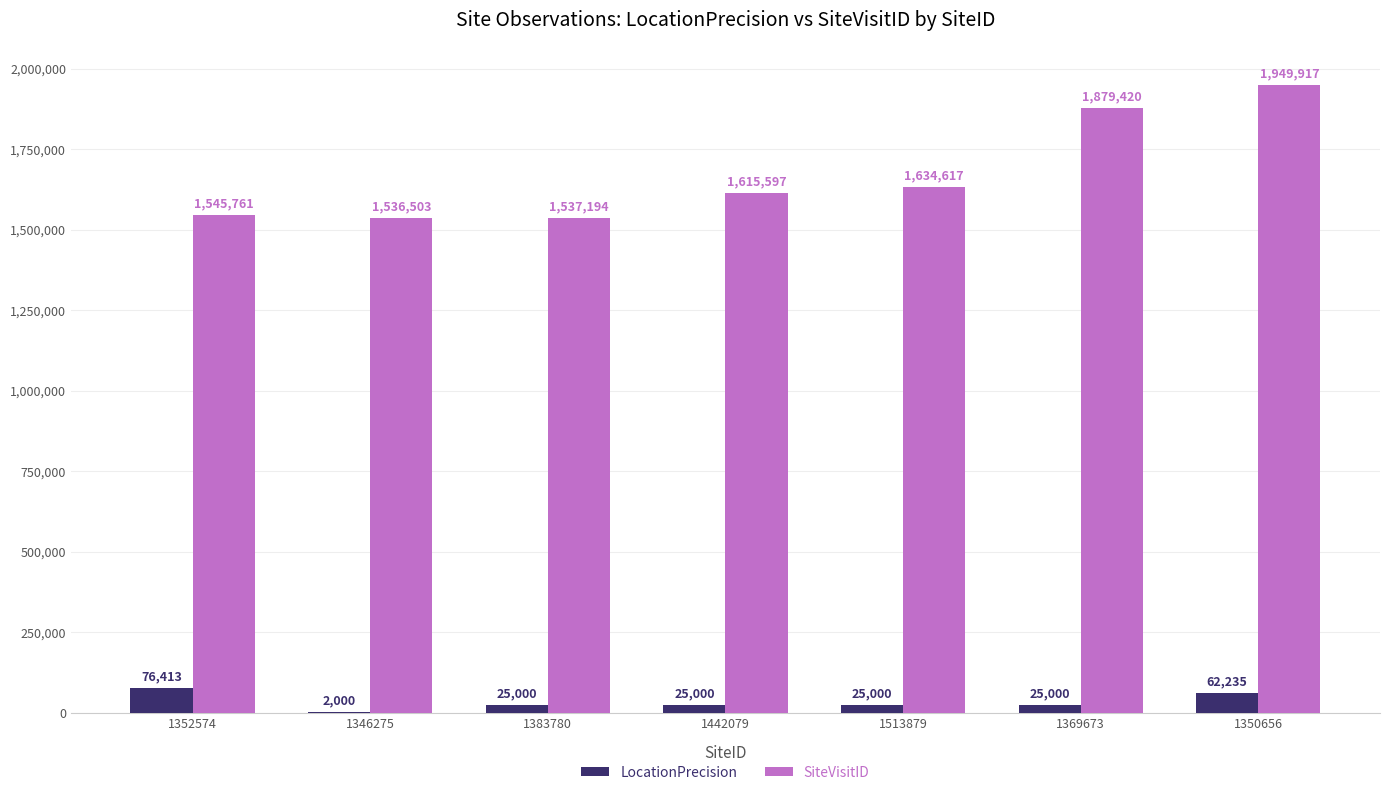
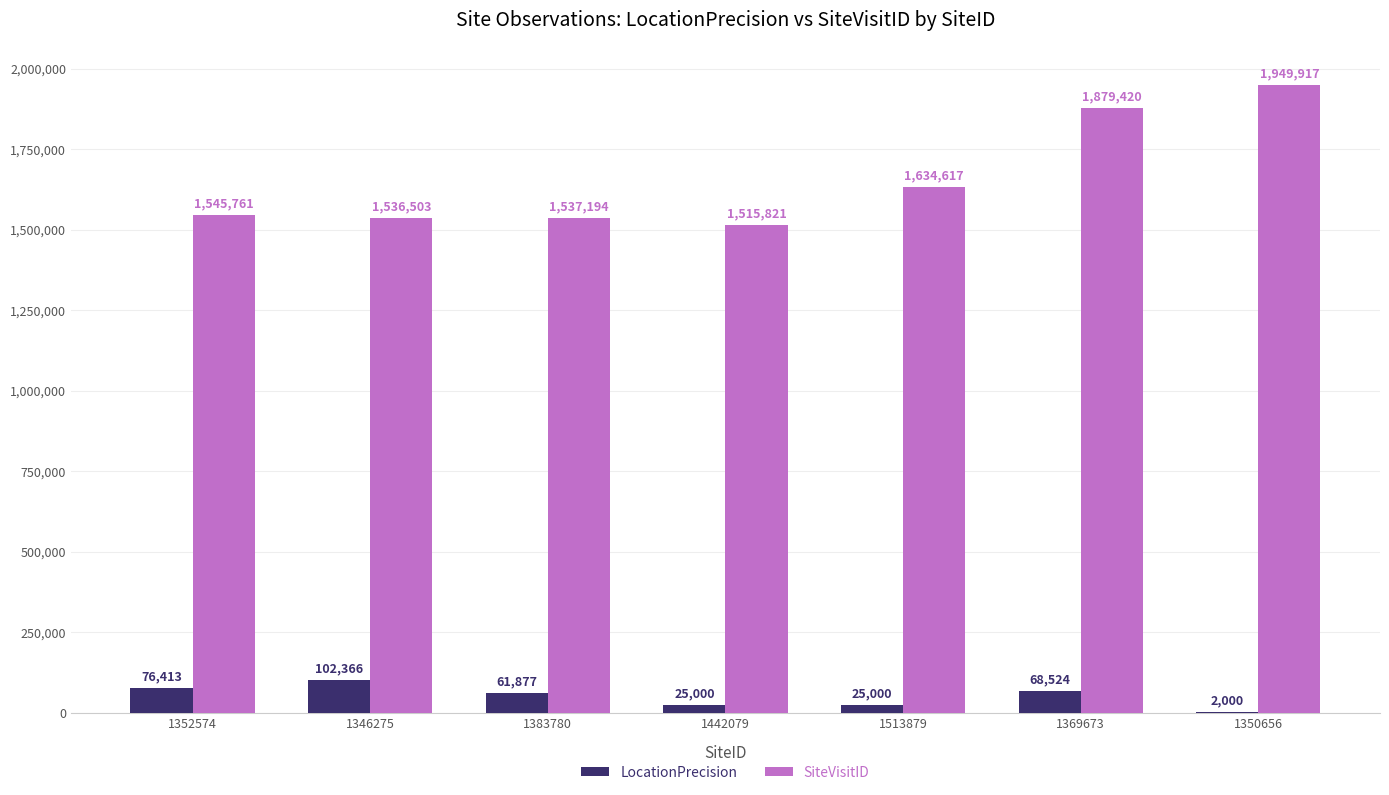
  {
    "LocationPrecision": {
      "1352574": "76,413",
-     "1346275": "2,000",
-     "1383780": "25,000",
+     "1346275": "102,366",
+     "1383780": "61,877",
      "1442079": "25,000",
      "1513879": "25,000",
-     "1369673": "25,000",
-     "1350656": "62,235"
+     "1369673": "68,524",
+     "1350656": "2,000"
    },
    "SiteVisitID": {
      "1352574": "1,545,761",
      "1346275": "1,536,503",
      "1383780": "1,537,194",
-     "1442079": "1,615,597",
+     "1442079": "1,515,821",
      "1513879": "1,634,617",
      "1369673": "1,879,420",
      "1350656": "1,949,917"
    }
  }
